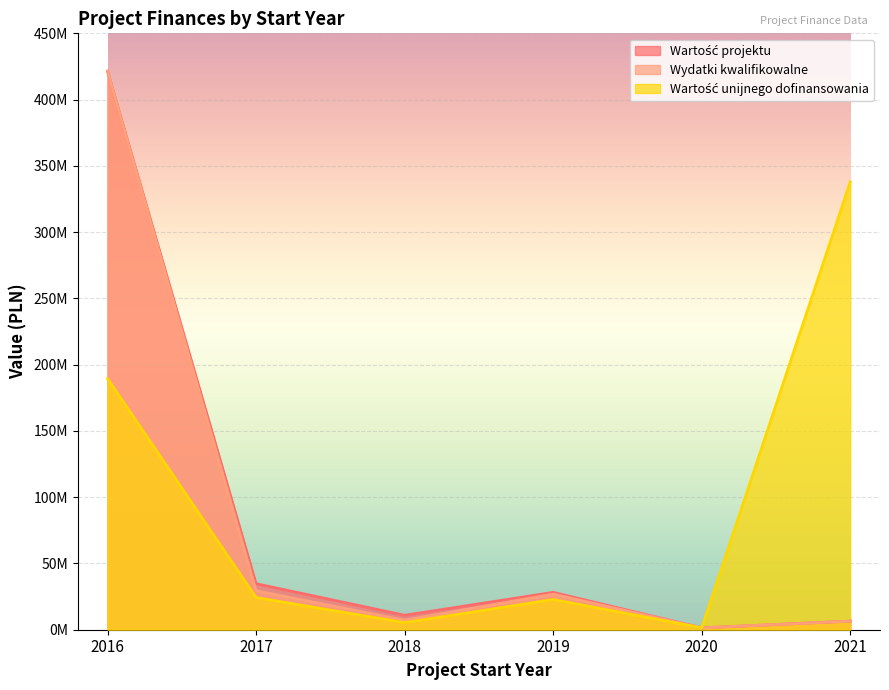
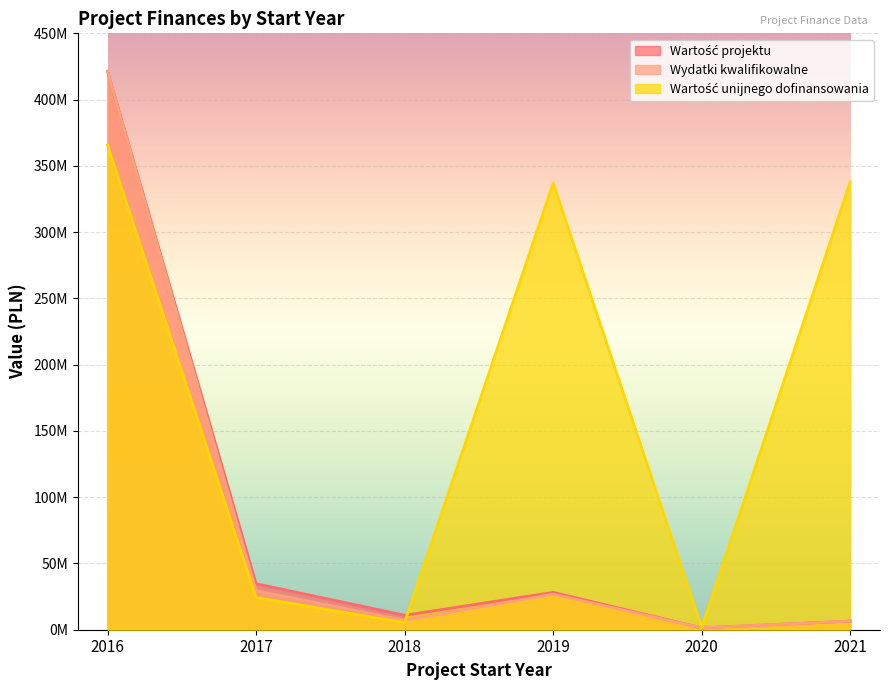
  {
    "Wartość unijnego dofinansowania": {
-     "2016": 190000000,
+     "2016": 366000000,
      "2017": 24000000,
-     "2019": 23000000,
+     "2019": 337000000,
      "2021": 338000000
    }
  }
